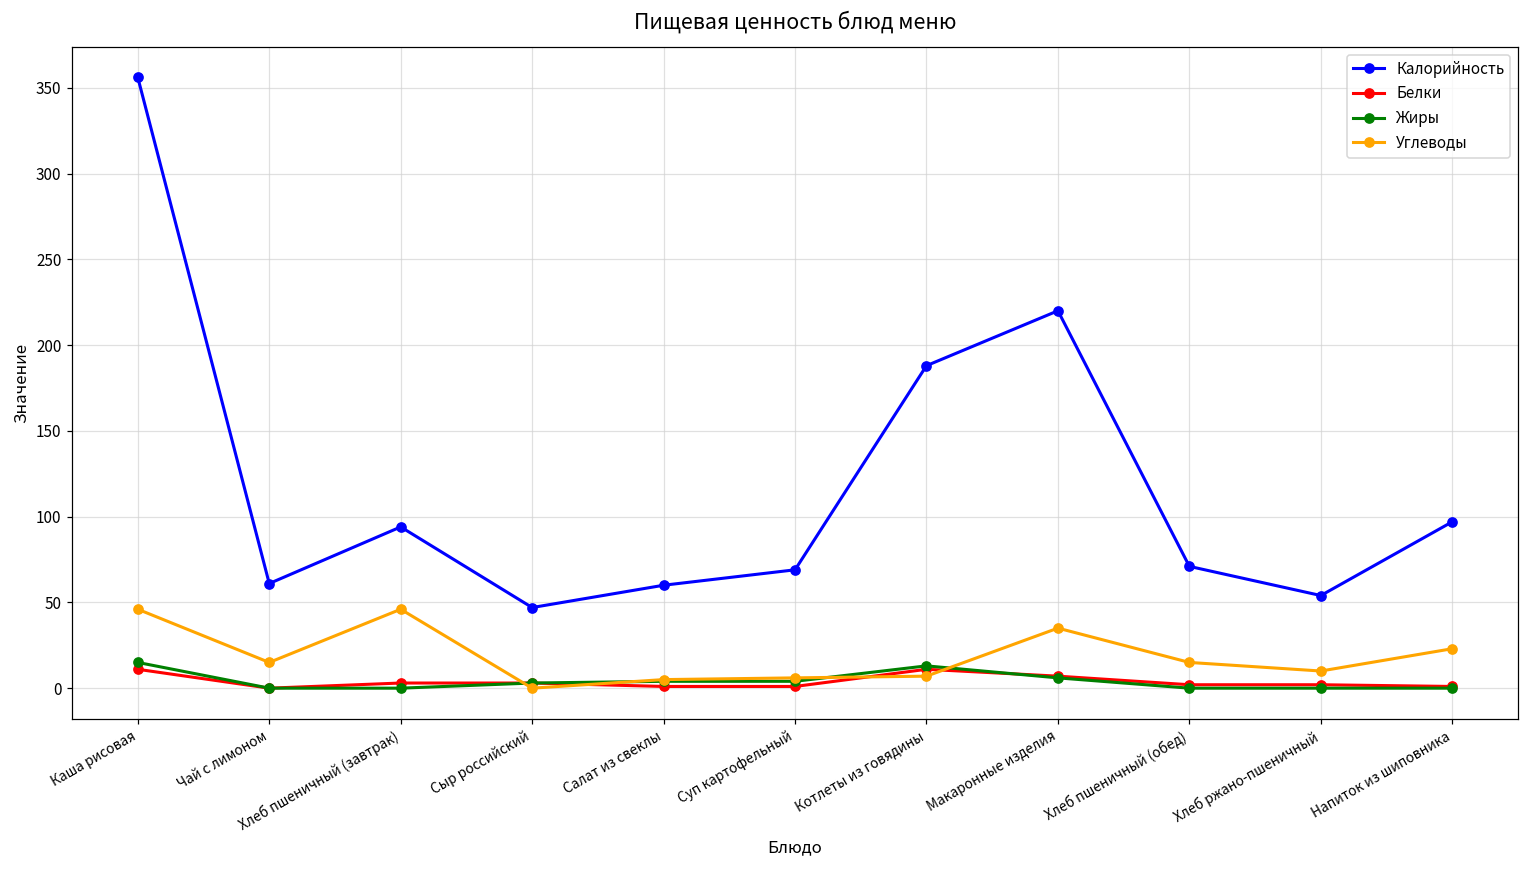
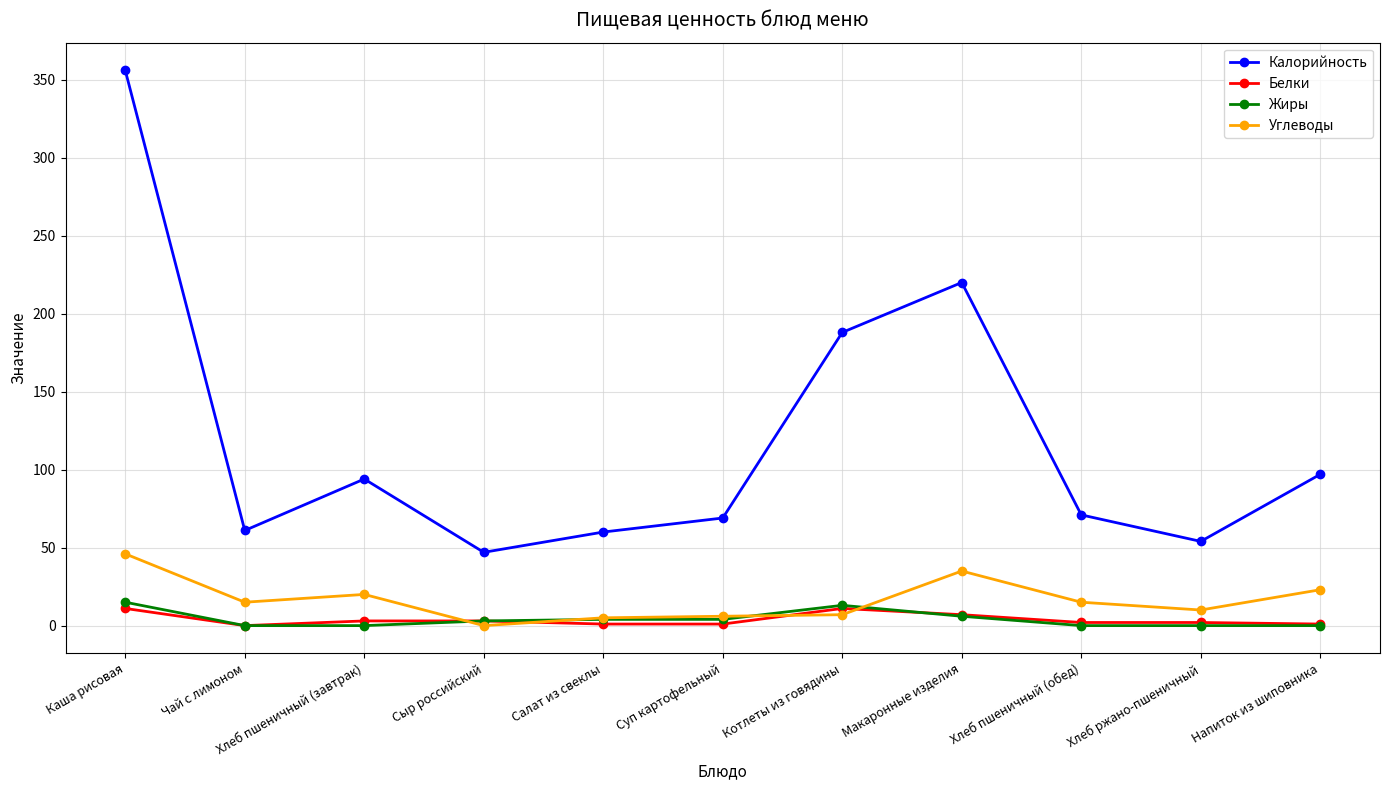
  {
    "Калорийность": {
      "Каша рисовая": 356,
      "Чай с лимоном": 61,
      "Хлеб пшеничный (завтрак)": 94,
      "Сыр российский": 47,
      "Салат из свеклы": 60,
      "Суп картофельный": 69,
      "Котлеты из говядины": 188,
      "Макаронные изделия": 220,
      "Хлеб пшеничный (обед)": 71,
      "Хлеб ржано-пшеничный": 54,
      "Напиток из шиповника": 97
    },
    "Белки": {
      "Каша рисовая": 11,
      "Хлеб пшеничный (завтрак)": 3,
      "Салат из свеклы": 1,
      "Суп картофельный": 1,
      "Котлеты из говядины": 11,
      "Хлеб пшеничный (обед)": 2,
      "Хлеб ржано-пшеничный": 2
    },
    "Жиры": {
      "Каша рисовая": 15,
      "Хлеб пшеничный (завтрак)": 0,
      "Суп картофельный": 4,
      "Котлеты из говядины": 13,
      "Хлеб пшеничный (обед)": 0,
      "Хлеб ржано-пшеничный": 0
    },
    "Углеводы": {
      "Каша рисовая": 46,
      "Чай с лимоном": 15,
-     "Хлеб пшеничный (завтрак)": 46,
+     "Хлеб пшеничный (завтрак)": 20,
      "Сыр российский": 0,
      "Суп картофельный": 6,
      "Котлеты из говядины": 7,
      "Макаронные изделия": 35,
      "Хлеб пшеничный (обед)": 15,
      "Хлеб ржано-пшеничный": 10,
      "Напиток из шиповника": 23
    }
  }
